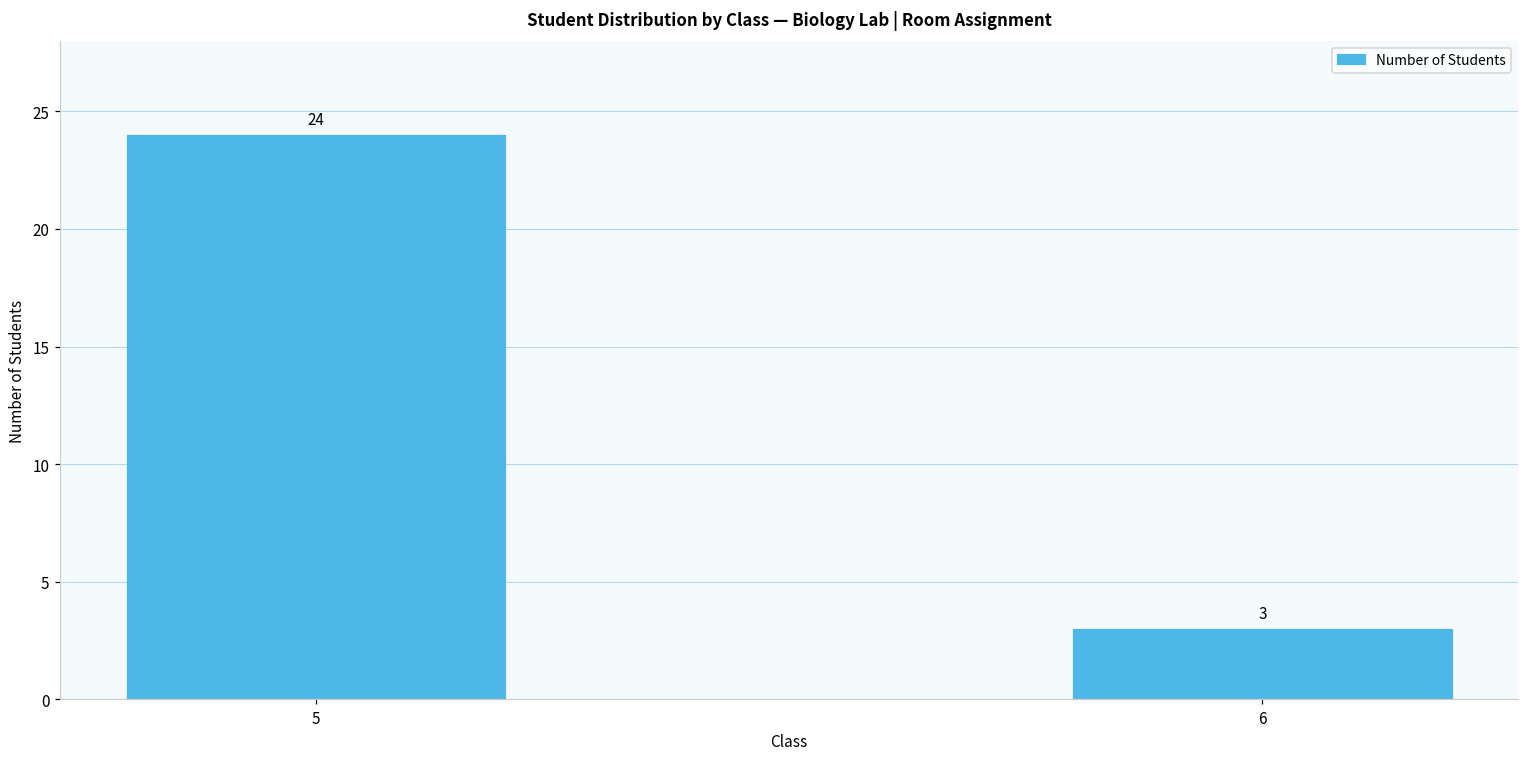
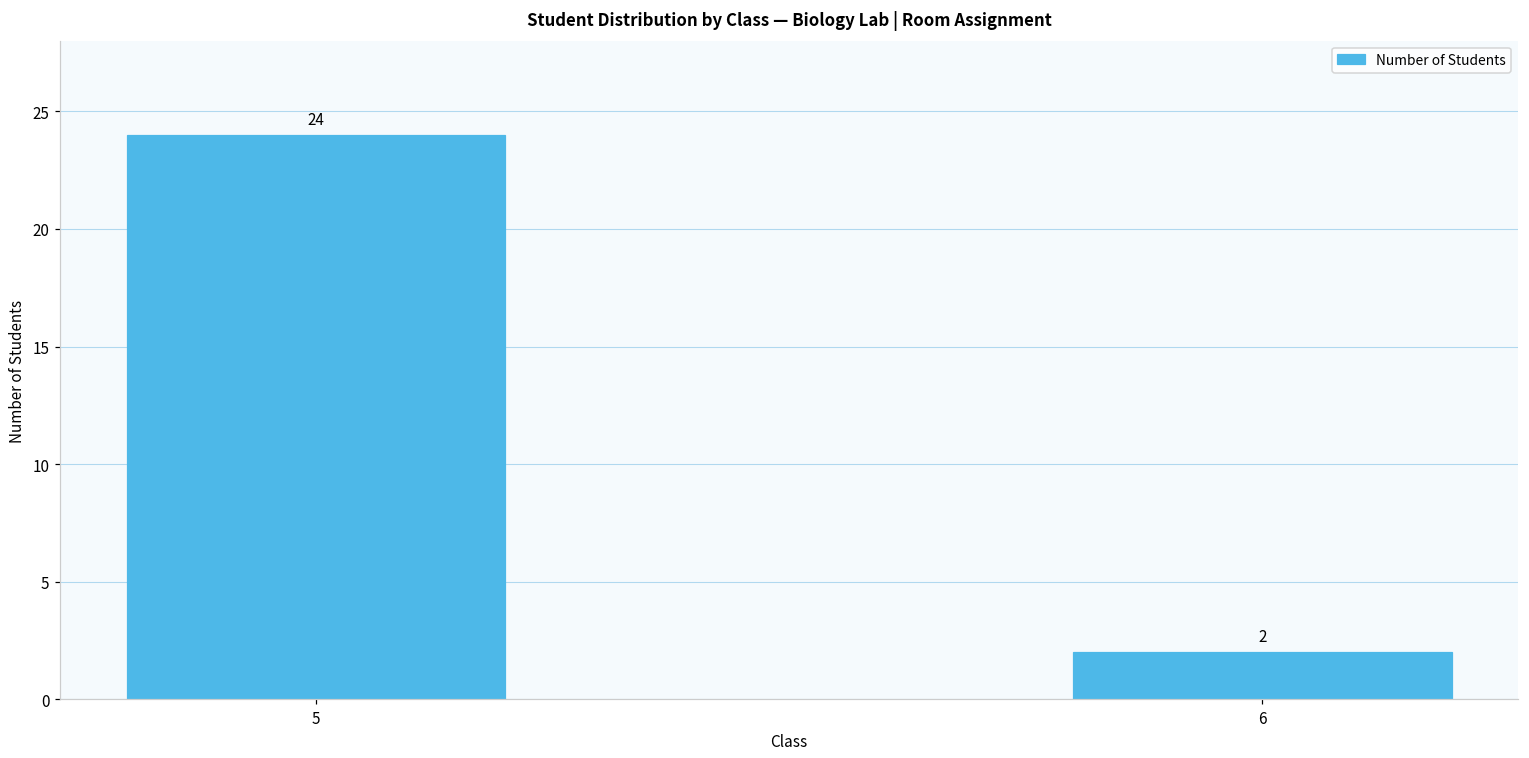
  {
    "5": 24,
-   "6": 3
+   "6": 2
  }
